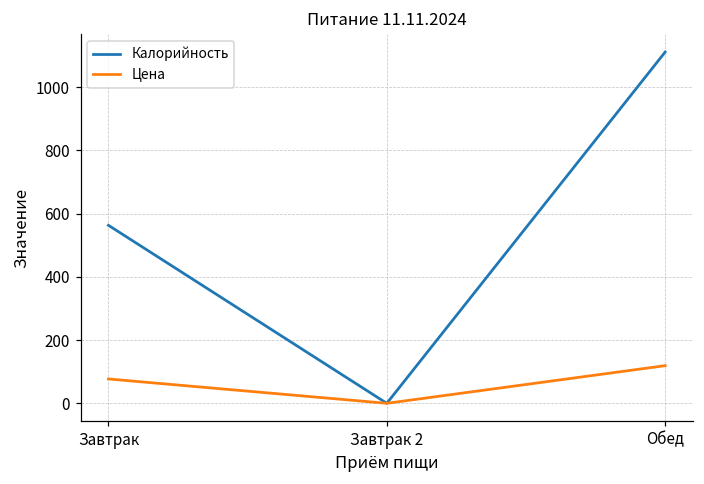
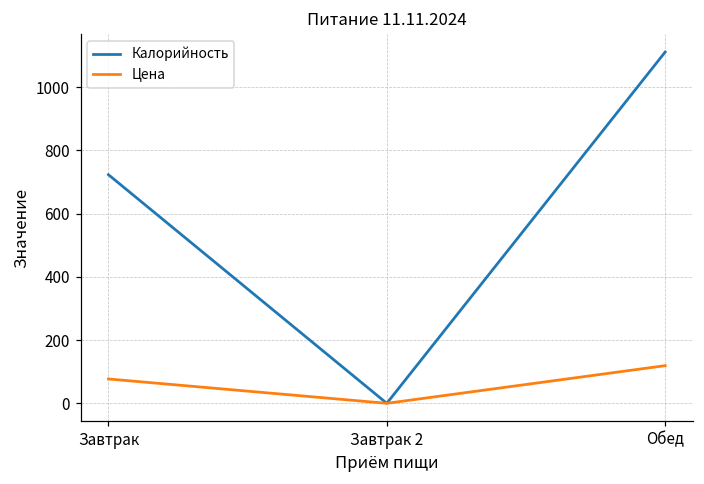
  {
    "Калорийность": {
-     "Завтрак": 560,
+     "Завтрак": 720,
      "Обед": 1110
    },
    "Цена": {
      "Завтрак": 80,
      "Обед": 120
    }
  }
